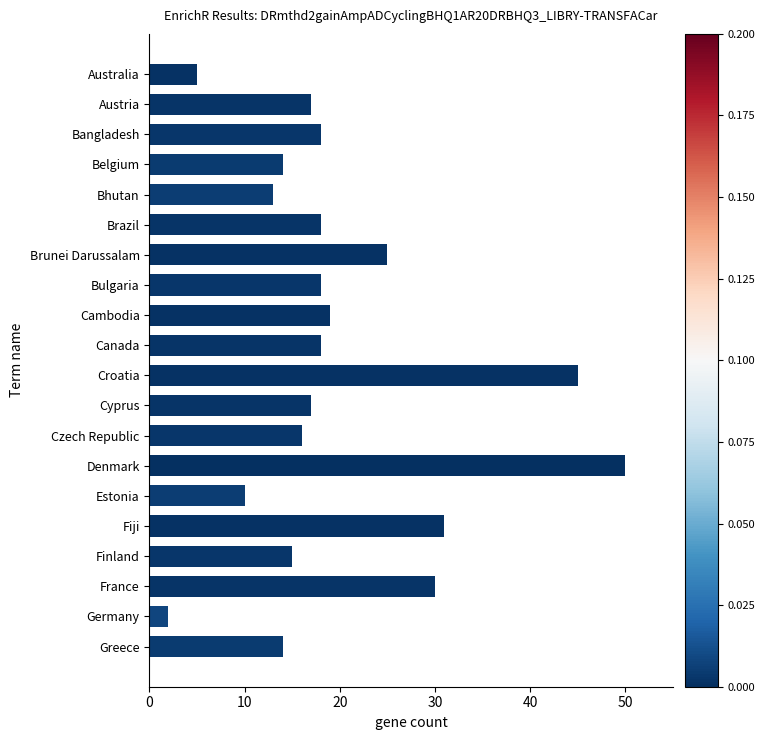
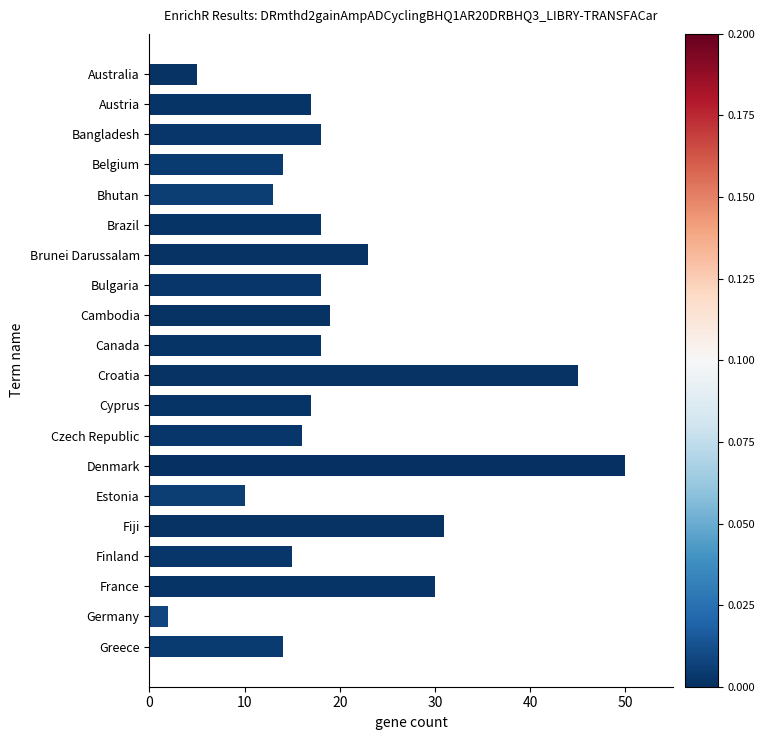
  {
    "Australia": 5,
    "Austria": 17,
    "Bangladesh": 18,
    "Belgium": 14,
    "Bhutan": 13,
    "Brazil": 18,
-   "Brunei Darussalam": 25,
+   "Brunei Darussalam": 23,
    "Bulgaria": 18,
    "Cambodia": 19,
    "Canada": 18,
    "Croatia": 45,
    "Cyprus": 17,
    "Czech Republic": 16,
    "Denmark": 50,
    "Estonia": 10,
    "Fiji": 31,
    "Finland": 15,
    "France": 30,
    "Germany": 2,
    "Greece": 14
  }
